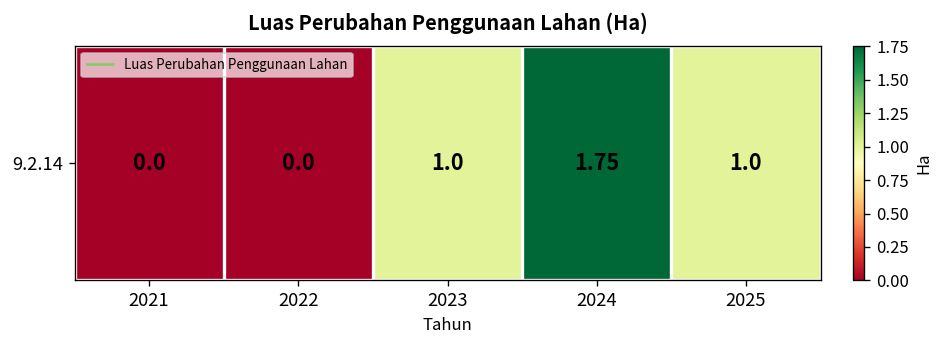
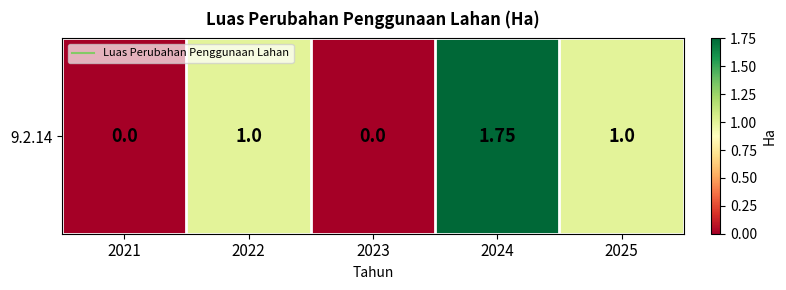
  {
    "9.2.14": {
      "2021": 0.0,
-     "2022": 0.0,
-     "2023": 1.0,
+     "2022": 1.0,
+     "2023": 0.0,
      "2024": 1.75,
      "2025": 1.0
    }
  }
